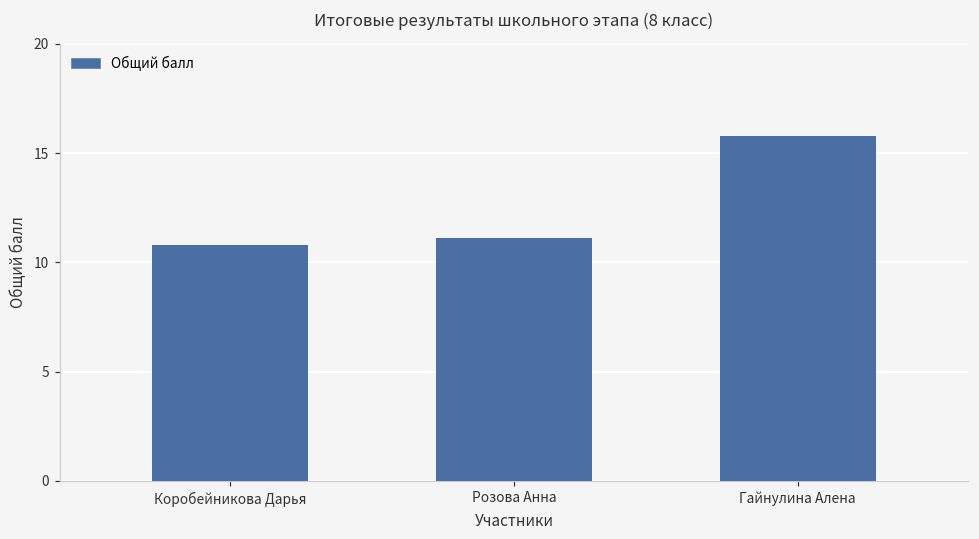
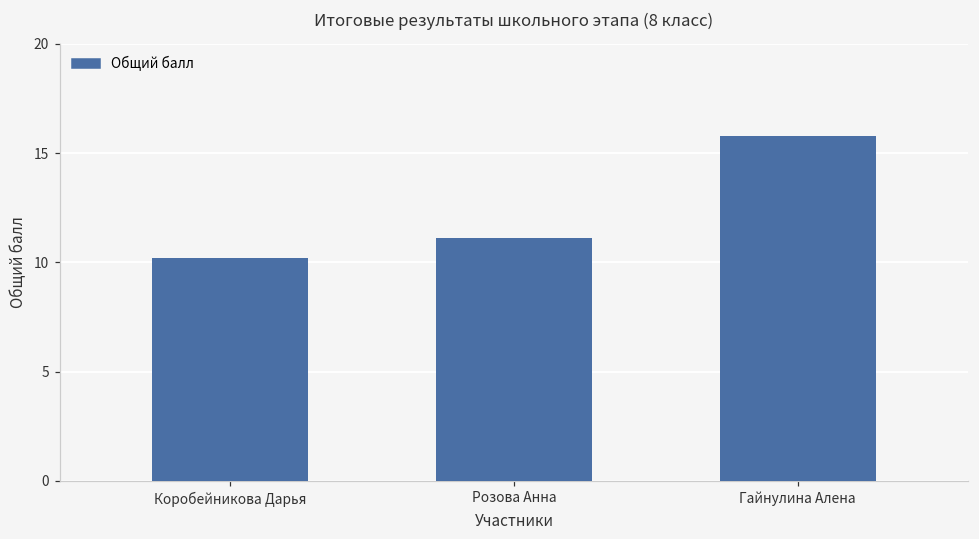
  {
-   "Коробейникова Дарья": 10.8,
+   "Коробейникова Дарья": 10.2,
    "Розова Анна": 11.1,
    "Гайнулина Алена": 15.8
  }
